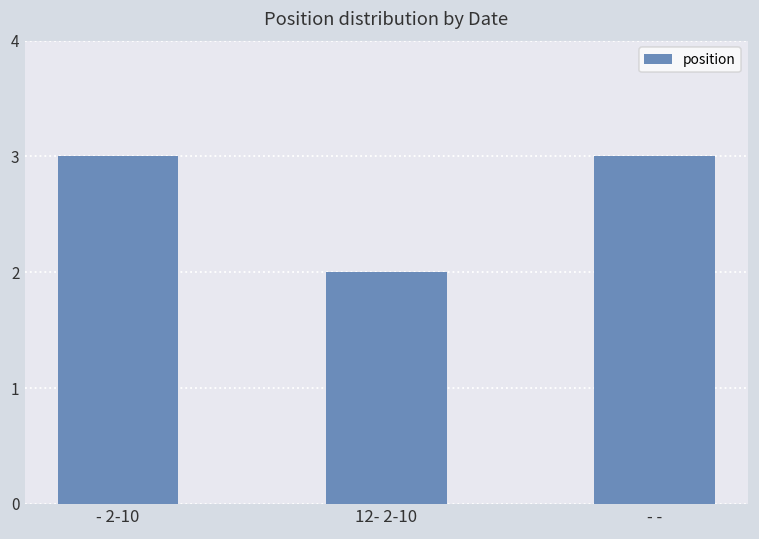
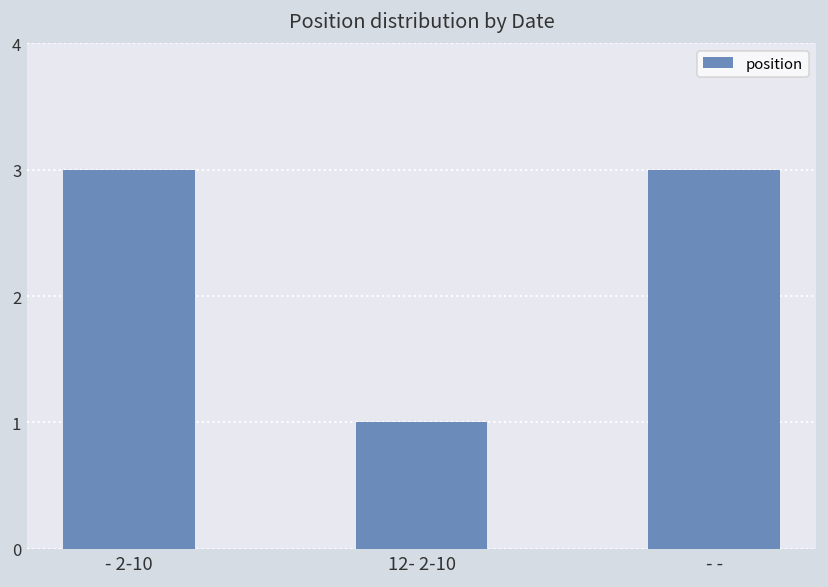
  {
    "- 2-10": 3,
-   "12- 2-10": 2,
+   "12- 2-10": 1,
    "- -": 3
  }
